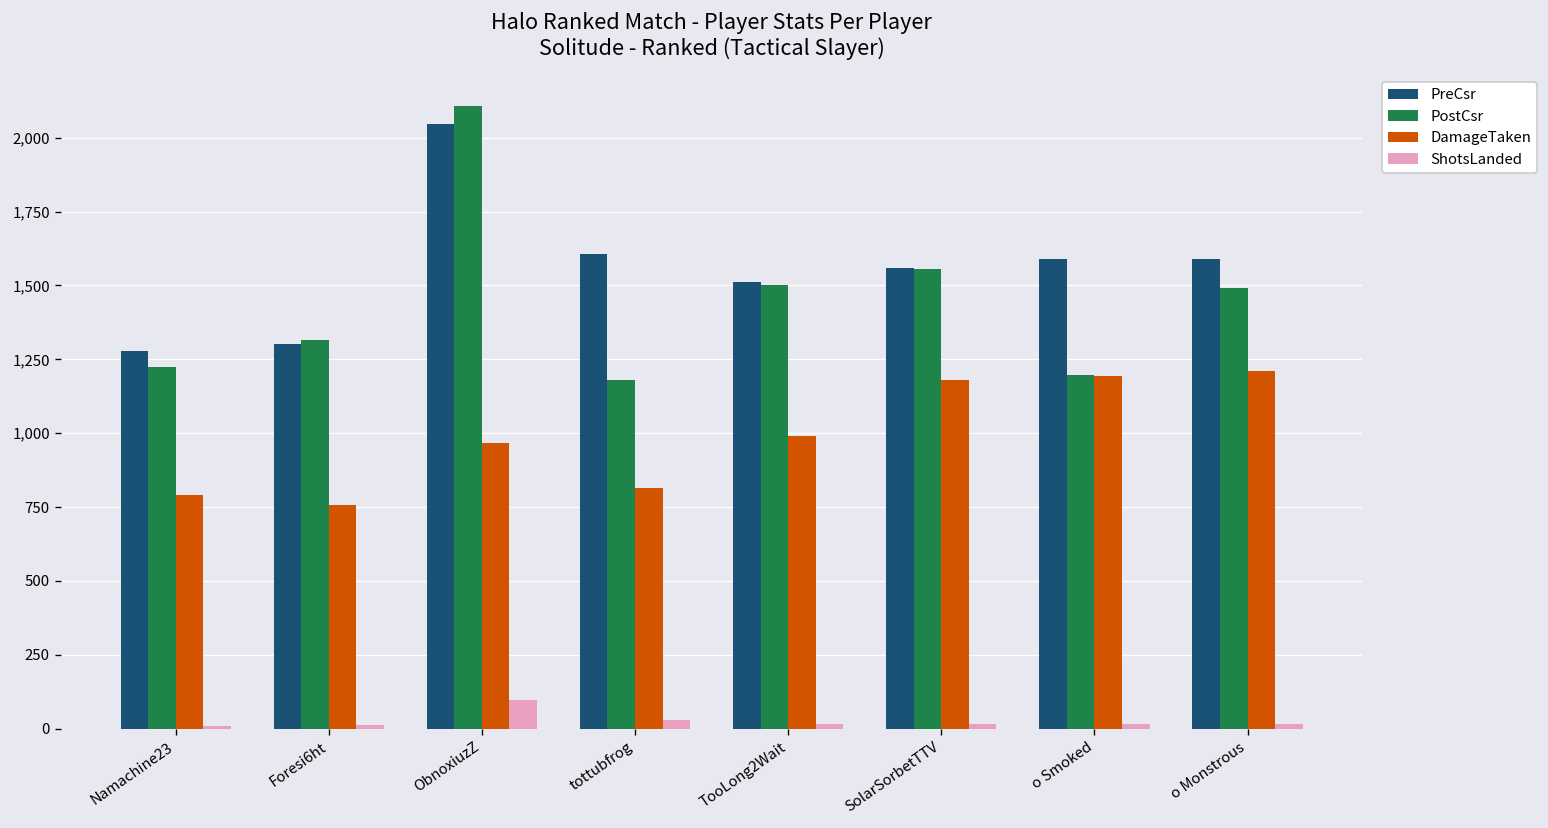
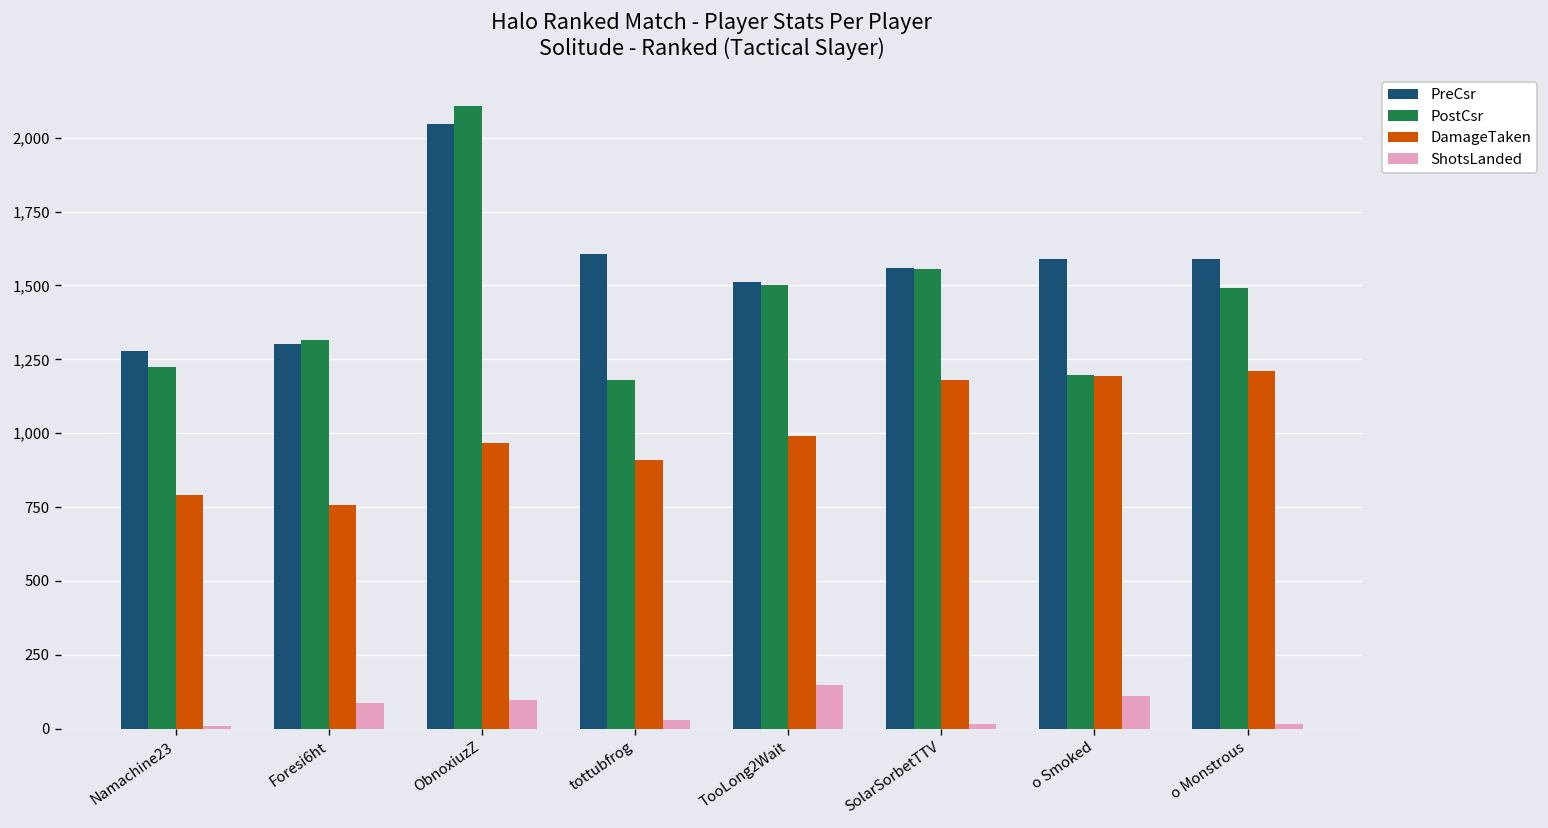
  {
    "PreCsr": {
      "Namachine23": "1,280",
      "Foresi6ht": "1,300",
      "ObnoxiuzZ": "2,050",
      "tottubfrog": "1,610",
      "TooLong2Wait": "1,510",
      "SolarSorbetTTV": "1,560",
      "o Smoked": "1,590",
      "o Monstrous": "1,590"
    },
    "PostCsr": {
      "Namachine23": "1,230",
      "Foresi6ht": "1,320",
      "ObnoxiuzZ": "2,110",
      "tottubfrog": "1,180",
      "TooLong2Wait": "1,500",
      "SolarSorbetTTV": "1,560",
      "o Smoked": "1,200",
      "o Monstrous": "1,490"
    },
    "DamageTaken": {
      "Namachine23": "790",
      "Foresi6ht": "760",
      "ObnoxiuzZ": "970",
-     "tottubfrog": "810",
+     "tottubfrog": "910",
      "TooLong2Wait": "990",
      "SolarSorbetTTV": "1,180",
      "o Smoked": "1,190",
      "o Monstrous": "1,210"
    },
    "ShotsLanded": {
-     "Foresi6ht": "10",
+     "Foresi6ht": "90",
      "ObnoxiuzZ": "100",
      "tottubfrog": "30",
-     "TooLong2Wait": "20",
+     "TooLong2Wait": "150",
      "SolarSorbetTTV": "10",
-     "o Smoked": "20",
+     "o Smoked": "110",
      "o Monstrous": "20"
    }
  }
